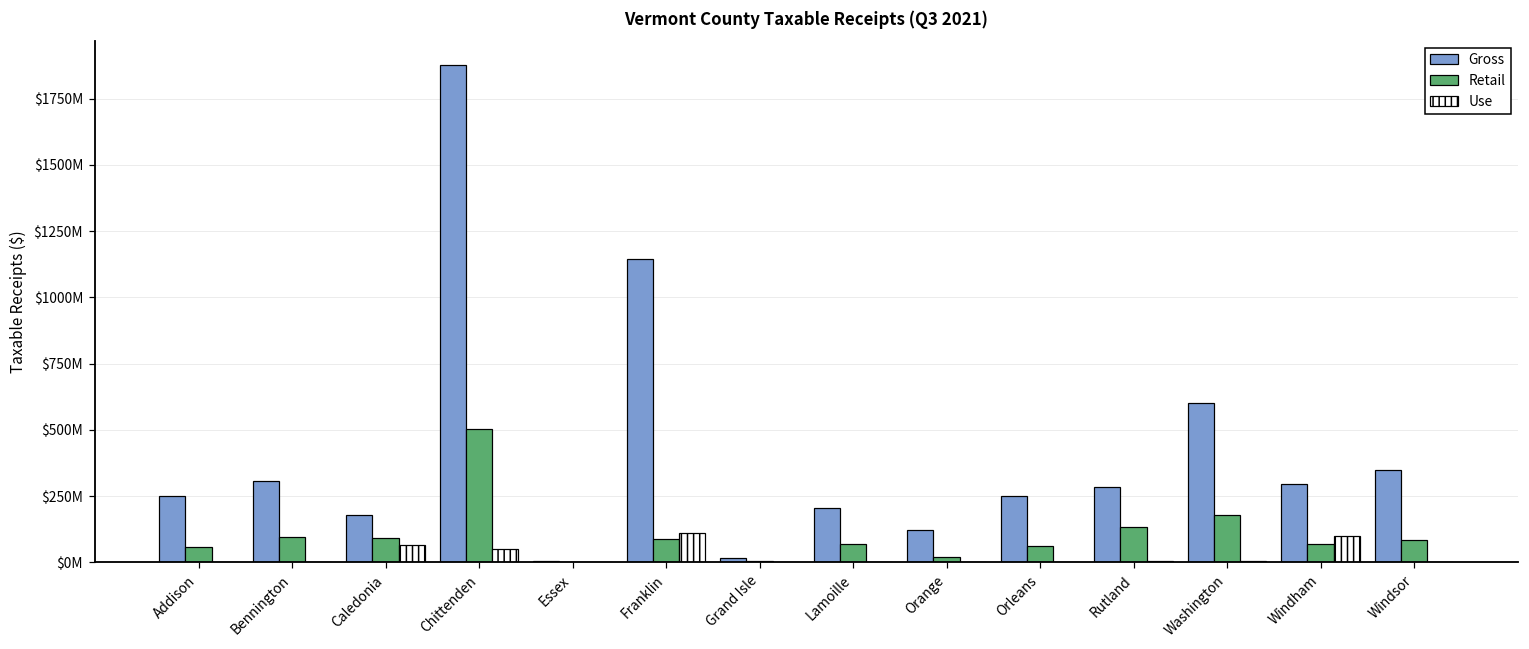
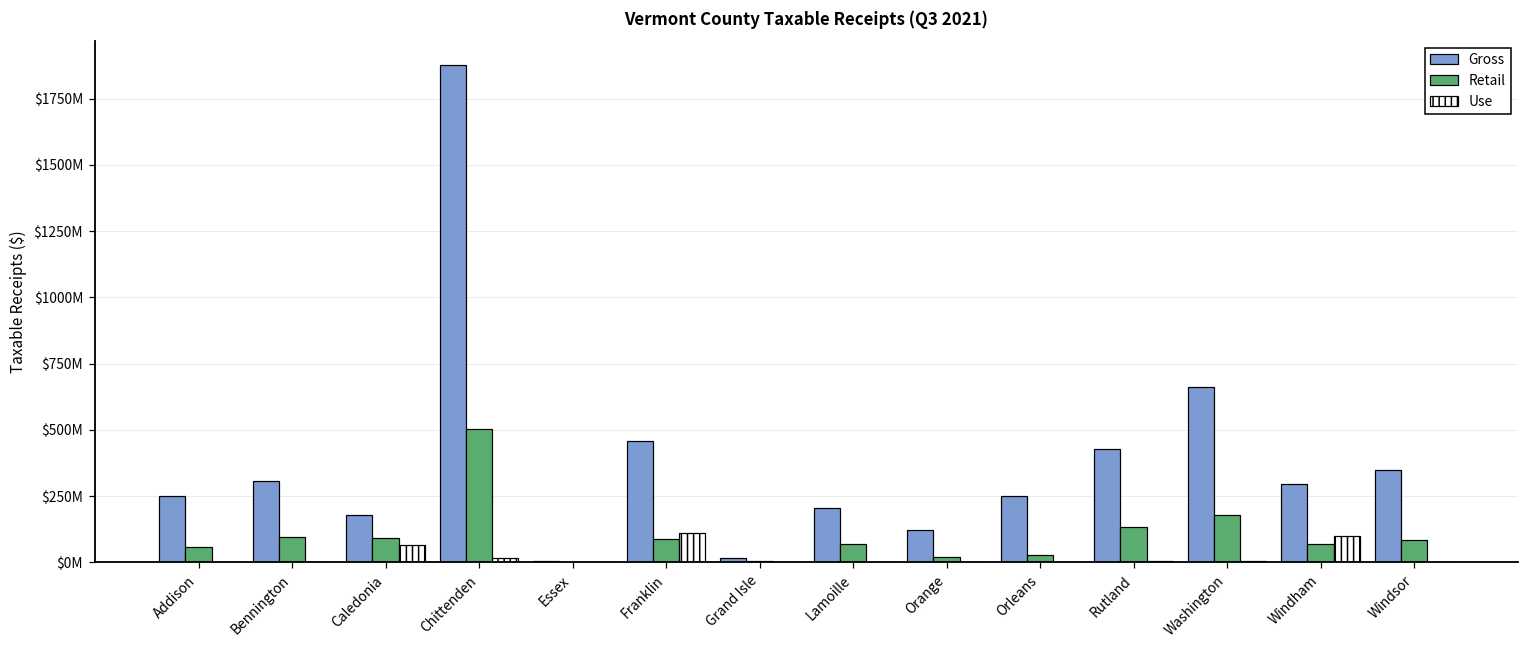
  {
    "Gross": {
      "Addison": "$250000000",
      "Bennington": "$310000000",
      "Caledonia": "$180000000",
      "Chittenden": "$1880000000",
-     "Franklin": "$1140000000",
+     "Franklin": "$460000000",
      "Grand Isle": "$20000000",
      "Lamoille": "$210000000",
      "Orange": "$120000000",
      "Orleans": "$250000000",
-     "Rutland": "$290000000",
-     "Washington": "$600000000",
+     "Rutland": "$430000000",
+     "Washington": "$660000000",
      "Windham": "$300000000",
      "Windsor": "$350000000"
    },
    "Retail": {
      "Addison": "$60000000",
      "Bennington": "$100000000",
      "Caledonia": "$90000000",
      "Chittenden": "$500000000",
      "Franklin": "$90000000",
      "Lamoille": "$70000000",
      "Orange": "$20000000",
-     "Orleans": "$60000000",
+     "Orleans": "$30000000",
      "Rutland": "$130000000",
      "Washington": "$180000000",
      "Windham": "$70000000",
      "Windsor": "$90000000"
    },
    "Use": {
      "Caledonia": "$70000000",
-     "Chittenden": "$50000000",
+     "Chittenden": "$20000000",
      "Franklin": "$110000000",
      "Windham": "$100000000"
    }
  }
